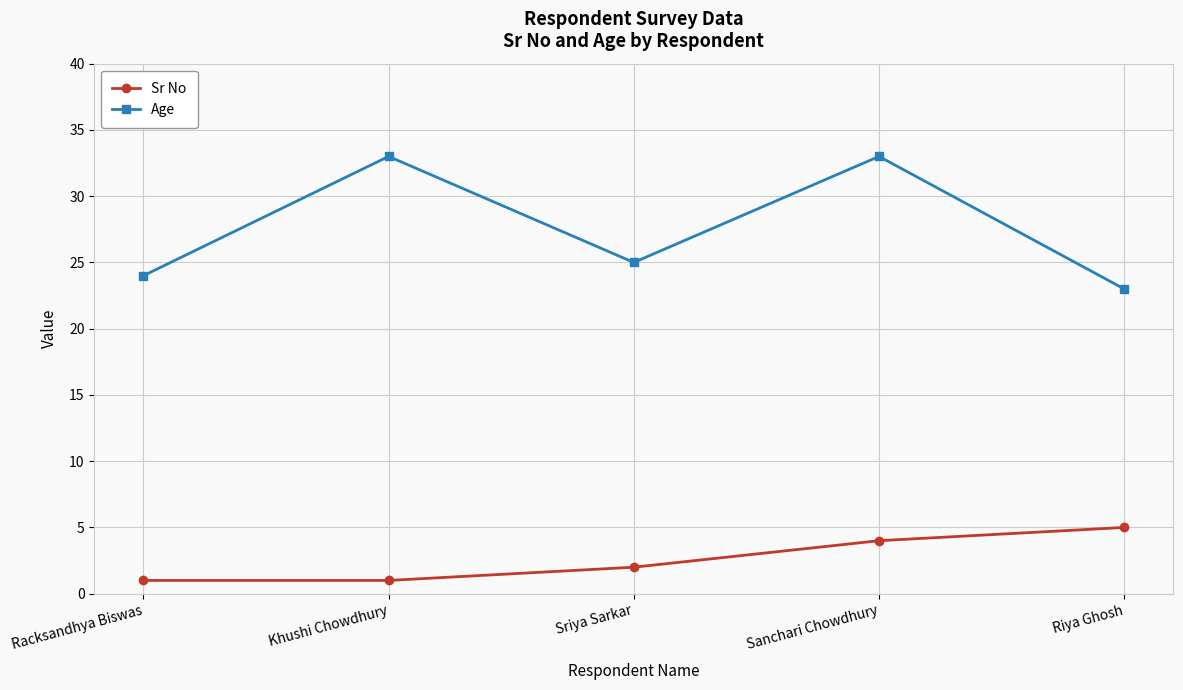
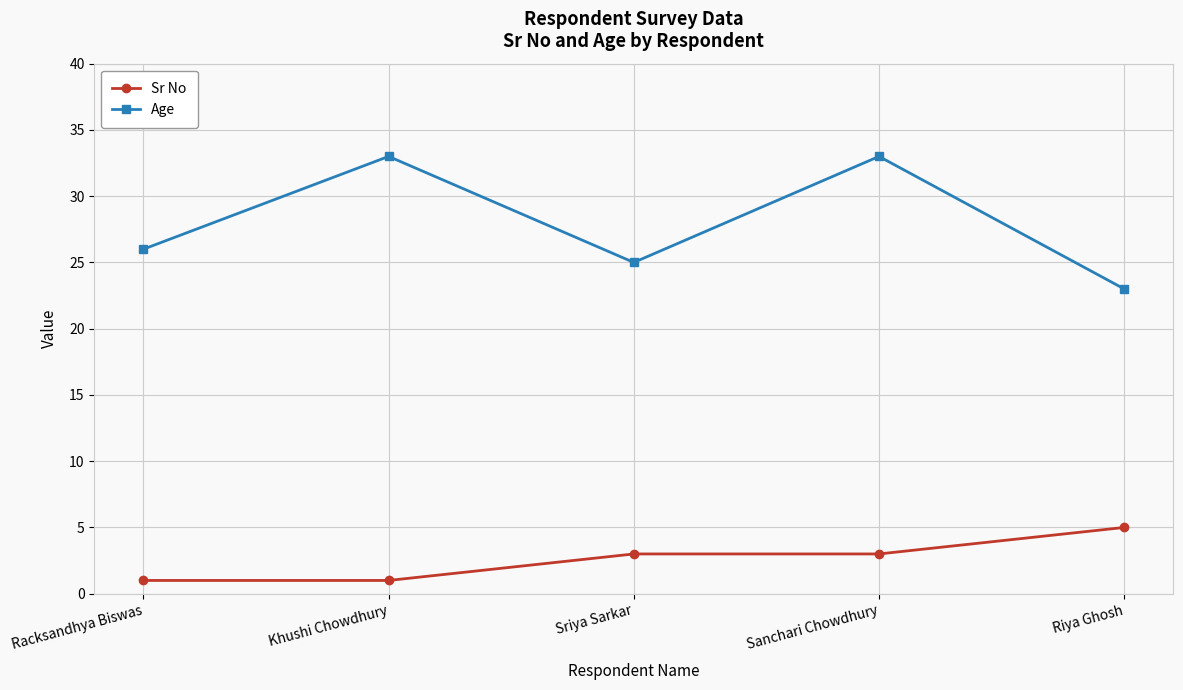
  {
    "Sr No": {
      "Racksandhya Biswas": 1,
      "Khushi Chowdhury": 1,
-     "Sriya Sarkar": 2,
-     "Sanchari Chowdhury": 4,
+     "Sriya Sarkar": 3,
+     "Sanchari Chowdhury": 3,
      "Riya Ghosh": 5
    },
    "Age": {
-     "Racksandhya Biswas": 24,
+     "Racksandhya Biswas": 26,
      "Khushi Chowdhury": 33,
      "Sriya Sarkar": 25,
      "Sanchari Chowdhury": 33,
      "Riya Ghosh": 23
    }
  }
